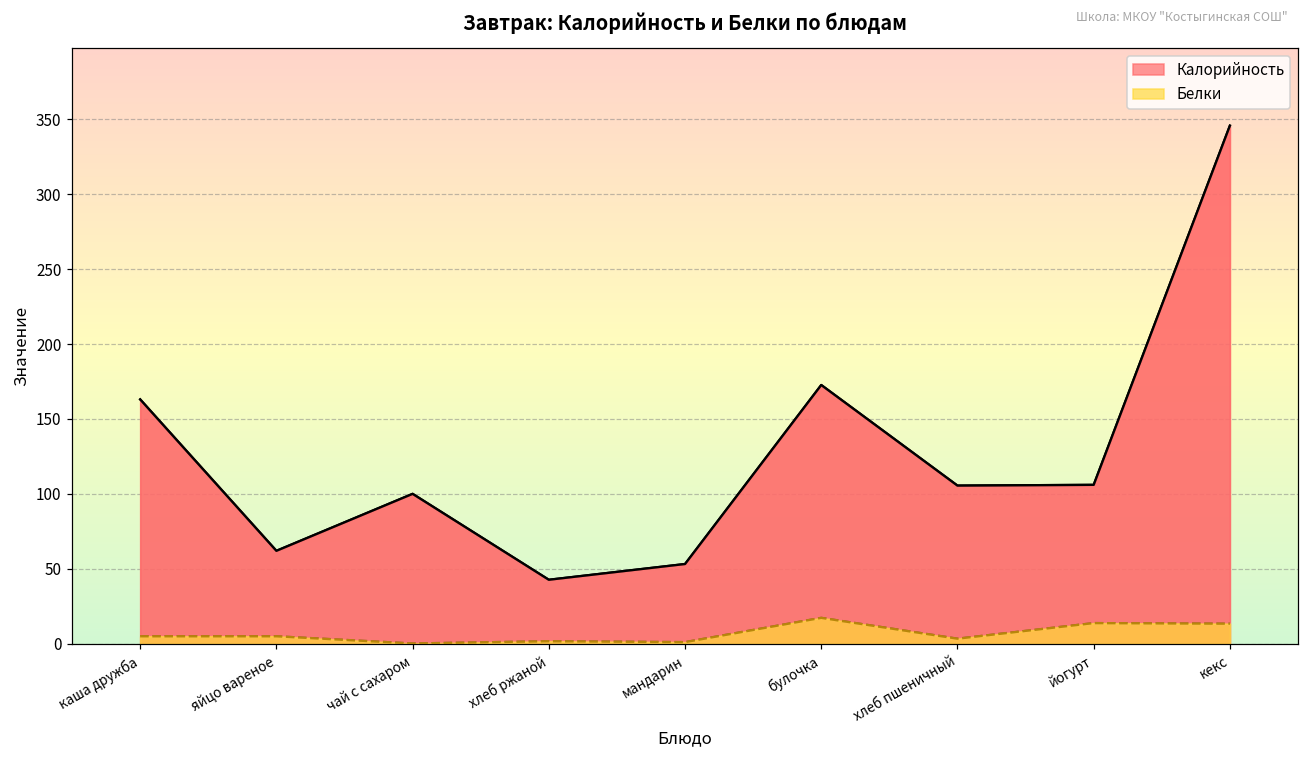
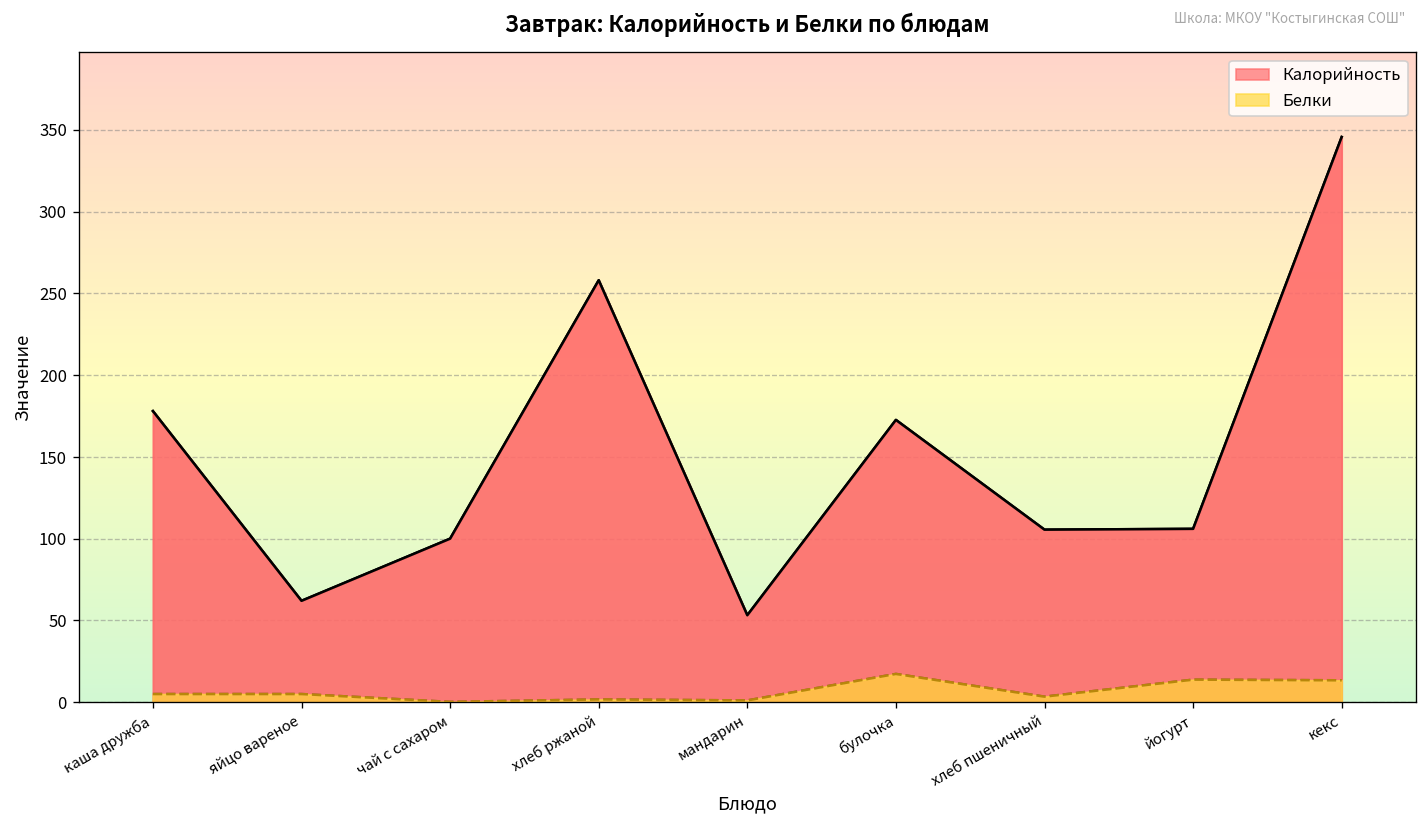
  {
    "Калорийность": {
-     "каша дружба": 163,
+     "каша дружба": 178,
      "яйцо вареное": 62,
      "чай с сахаром": 100,
-     "хлеб ржаной": 43,
+     "хлеб ржаной": 258,
      "мандарин": 53,
      "булочка": 173,
      "хлеб пшеничный": 106,
      "йогурт": 106,
      "кекс": 346
    },
    "Белки": {
      "каша дружба": 5,
      "яйцо вареное": 5,
      "чай с сахаром": 0,
      "хлеб ржаной": 2,
      "мандарин": 1,
      "булочка": 17,
      "хлеб пшеничный": 3,
      "йогурт": 14,
      "кекс": 13
    }
  }
